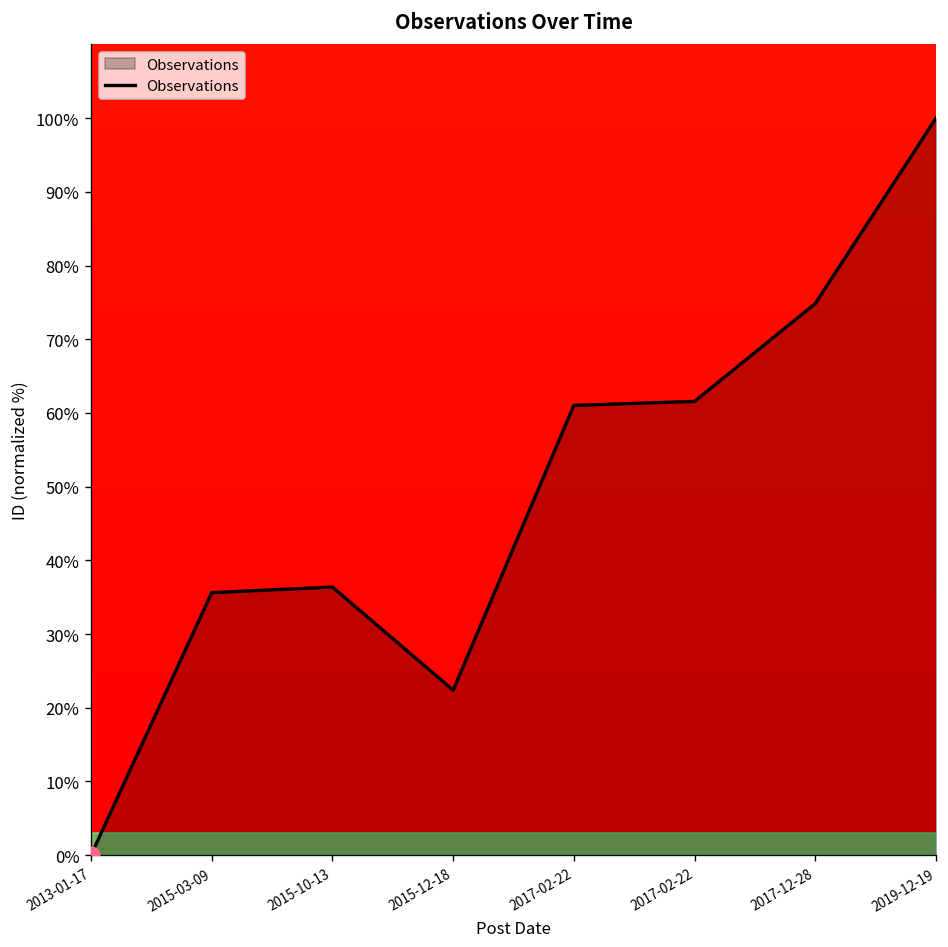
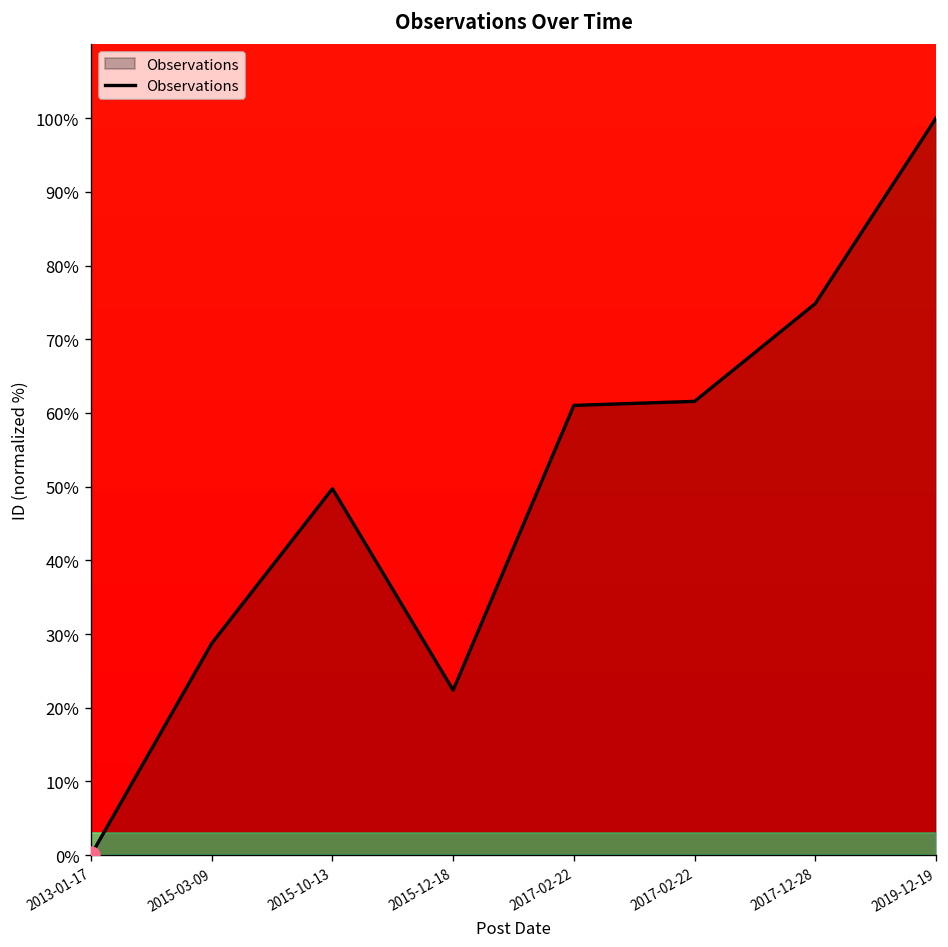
  {
    "Observations": {
-     "2015-03-09": "36%",
-     "2015-10-13": "36%",
+     "2015-03-09": "29%",
+     "2015-10-13": "50%",
      "2015-12-18": "22%",
      "2017-12-28": "75%",
      "2019-12-19": "100%"
    }
  }
